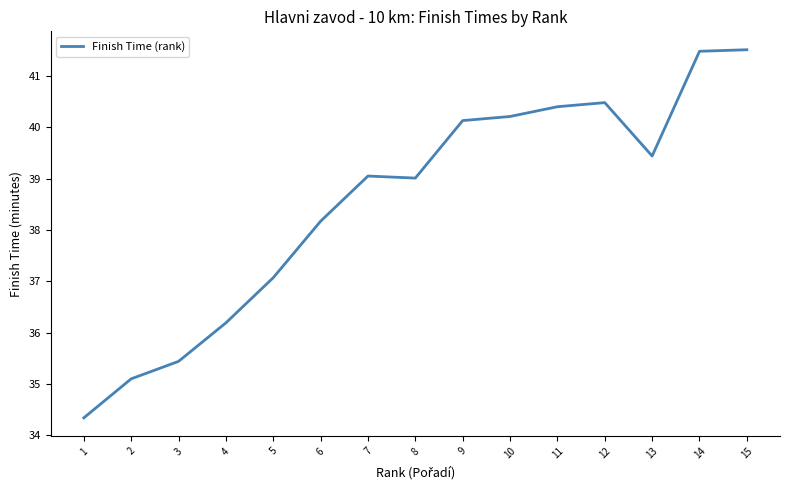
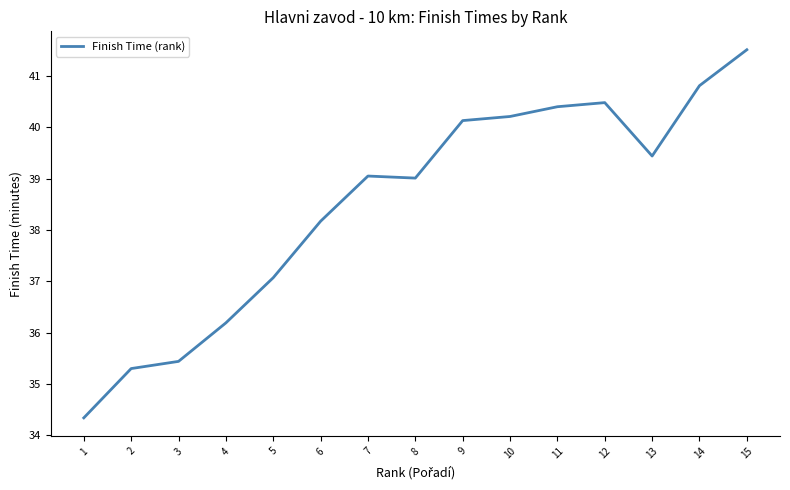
  {
    "1": 34.3,
-   "2": 35.1,
+   "2": 35.3,
    "3": 35.4,
    "4": 36.2,
    "5": 37.1,
    "6": 38.2,
    "7": 39.1,
    "8": 39.0,
    "9": 40.1,
    "10": 40.2,
    "11": 40.4,
    "12": 40.5,
    "13": 39.4,
-   "14": 41.5,
+   "14": 40.8,
    "15": 41.5
  }
